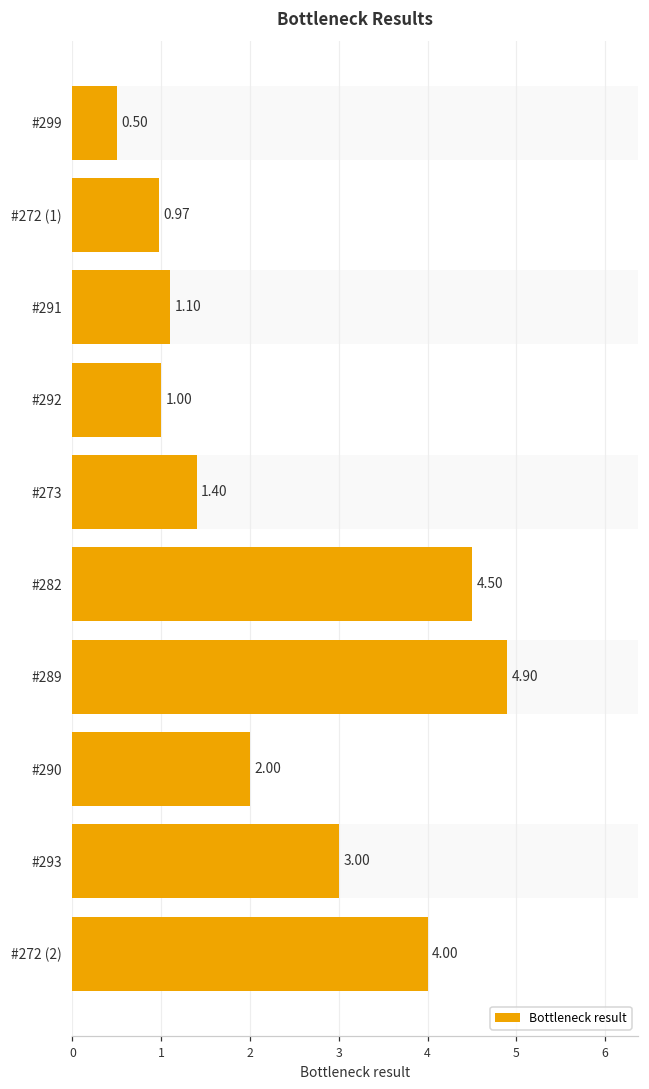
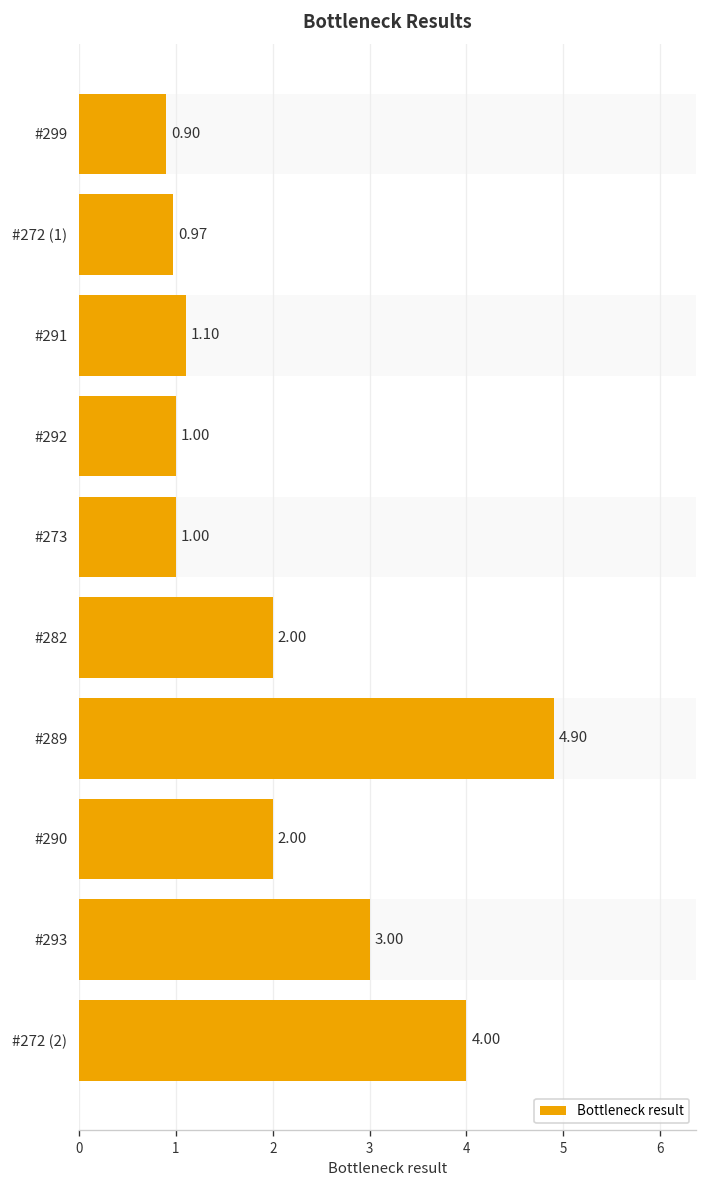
  {
    "Bottleneck result": {
-     "#299": 0.50,
+     "#299": 0.90,
      "#272 (1)": 0.97,
      "#292": 1.00,
-     "#273": 1.40,
-     "#282": 4.50,
+     "#273": 1.00,
+     "#282": 2.00,
      "#290": 2.00,
      "#272 (2)": 4.00
    }
  }
